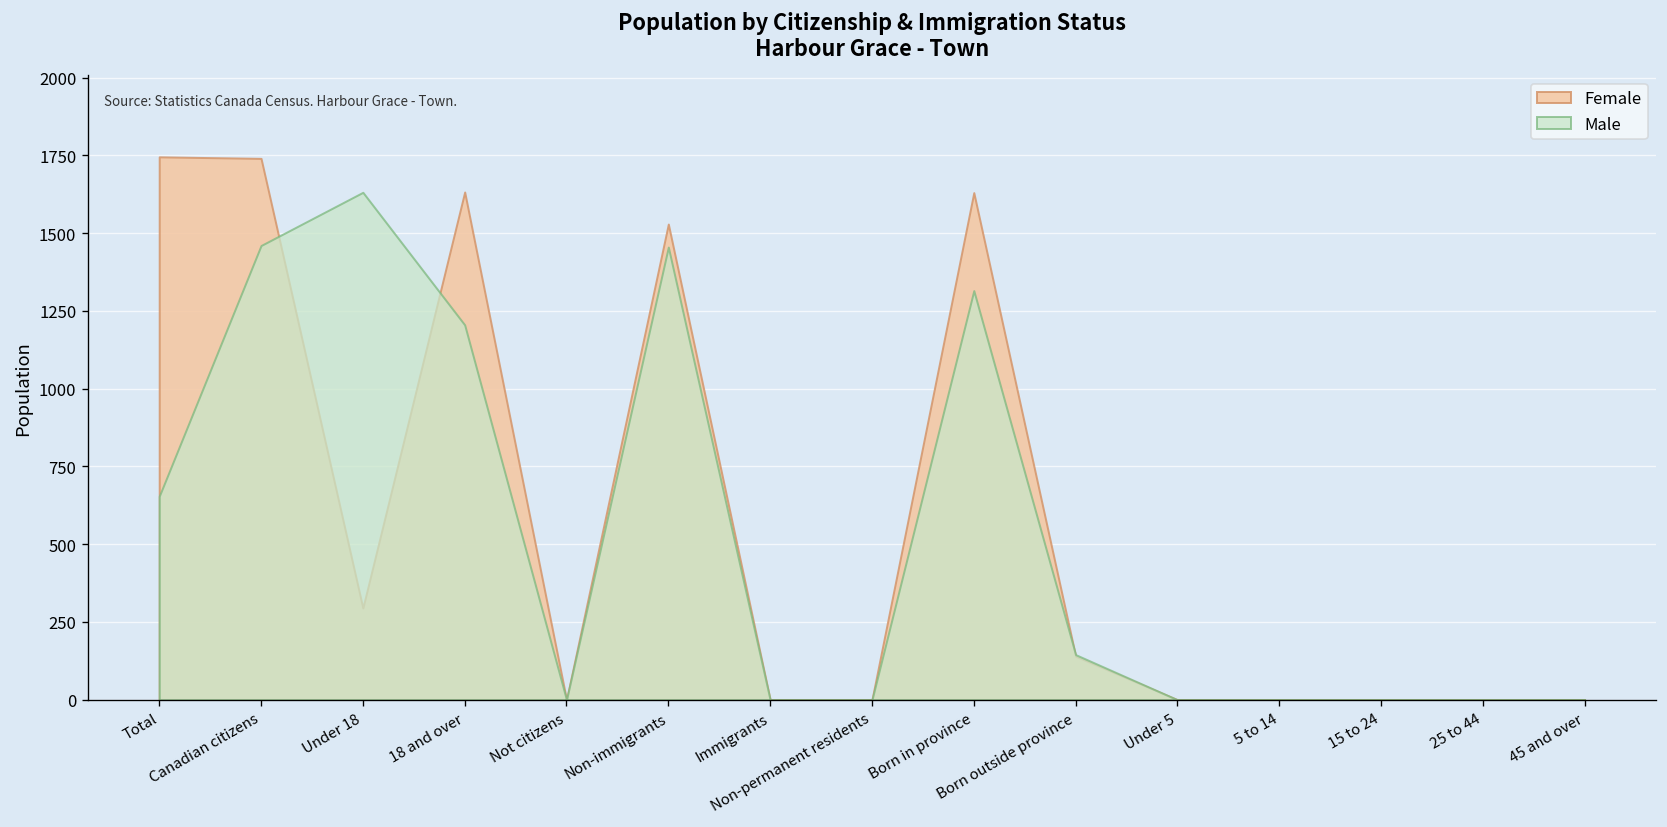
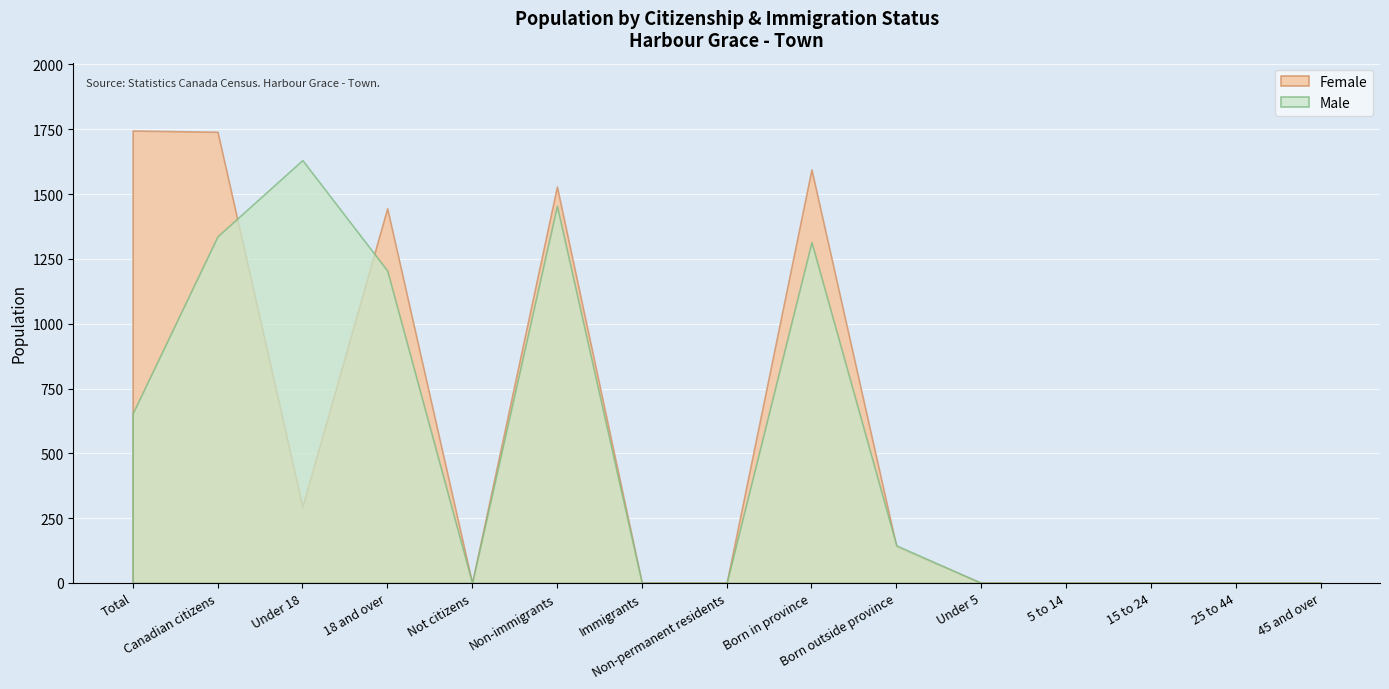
  {
    "Female": {
      "Total": 1750,
      "Canadian citizens": 1740,
      "Under 18": 300,
-     "18 and over": 1630,
+     "18 and over": 1450,
      "Non-immigrants": 1530,
-     "Born in province": 1630
+     "Born in province": 1600
    },
    "Male": {
      "Total": 650,
-     "Canadian citizens": 1460,
+     "Canadian citizens": 1340,
      "Under 18": 1630,
      "18 and over": 1210,
      "Non-immigrants": 1460,
      "Born in province": 1320
    }
  }
